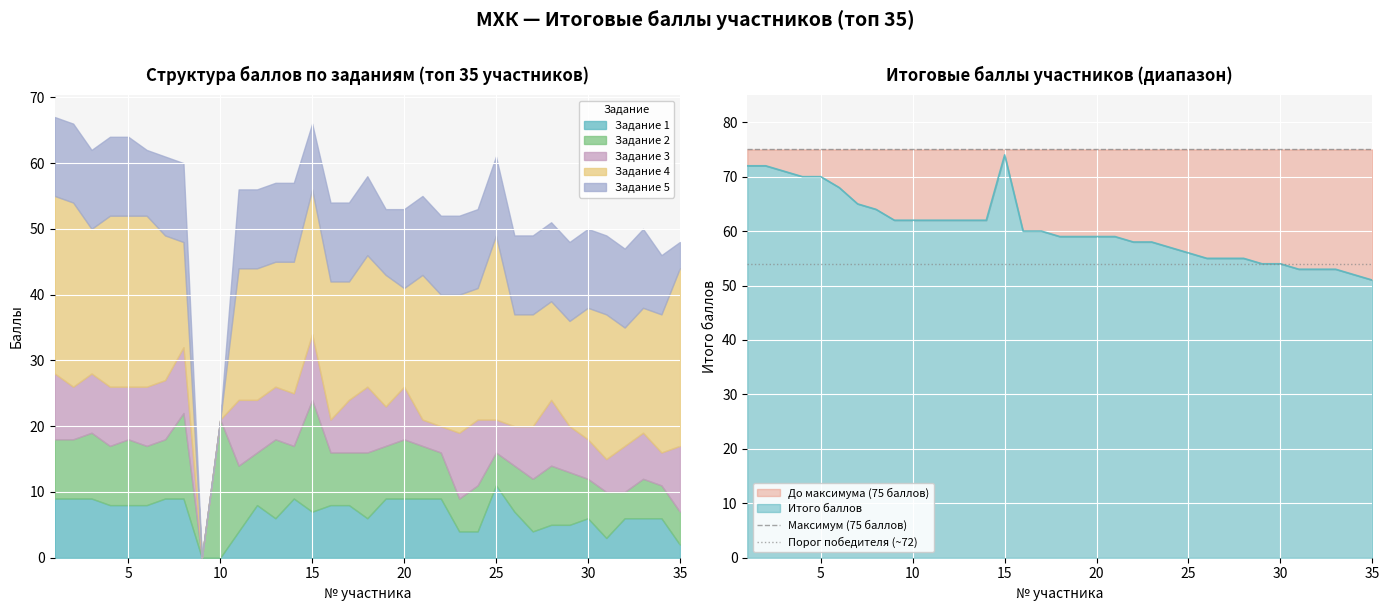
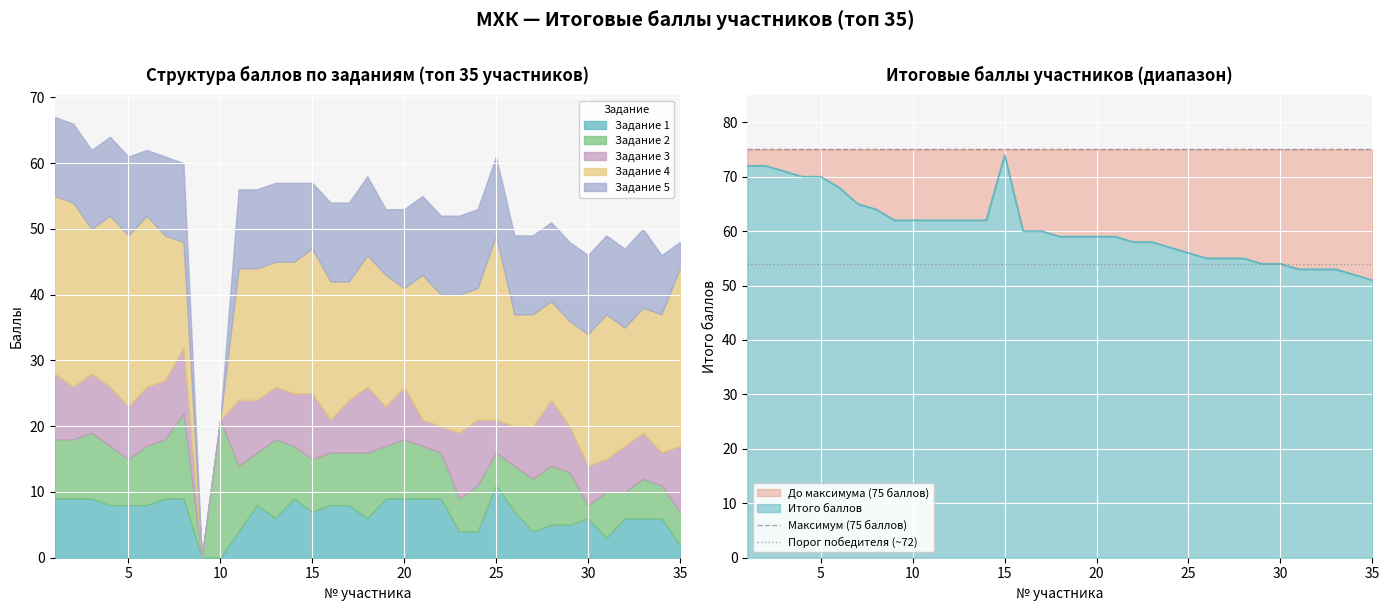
  {
    "Структура баллов по заданиям (топ 35 участников)": {
      "Задание 1": {
        "5": 8,
        "10": 0,
        "15": 7,
        "20": 9,
        "25": 11,
        "30": 6,
        "35": 2
      },
      "Задание 2": {
-       "5": 10,
-       "15": 17,
-       "30": 6
+       "5": 7,
+       "15": 8,
+       "30": 2
      },
      "Задание 4": {
        "5": 26,
        "15": 22,
        "20": 15,
        "25": 28,
        "30": 20,
        "35": 27
      }
    },
    "Итоговые баллы участников (диапазон)": {
      "Итого баллов": {
        "5": 70,
        "10": 62,
        "15": 74,
        "20": 59,
        "25": 56,
        "30": 54,
        "35": 51
      },
      "До максимума (75 баллов)": {
        "5": 5,
        "10": 13,
        "15": 1,
        "20": 16,
        "25": 19,
        "30": 21,
        "35": 24
      }
    }
  }
